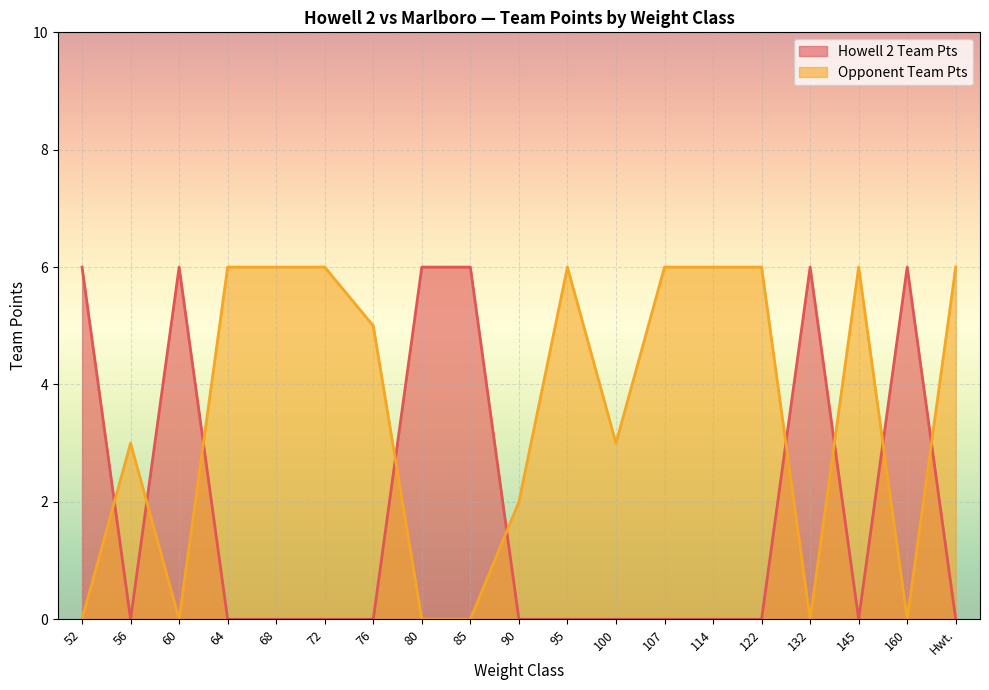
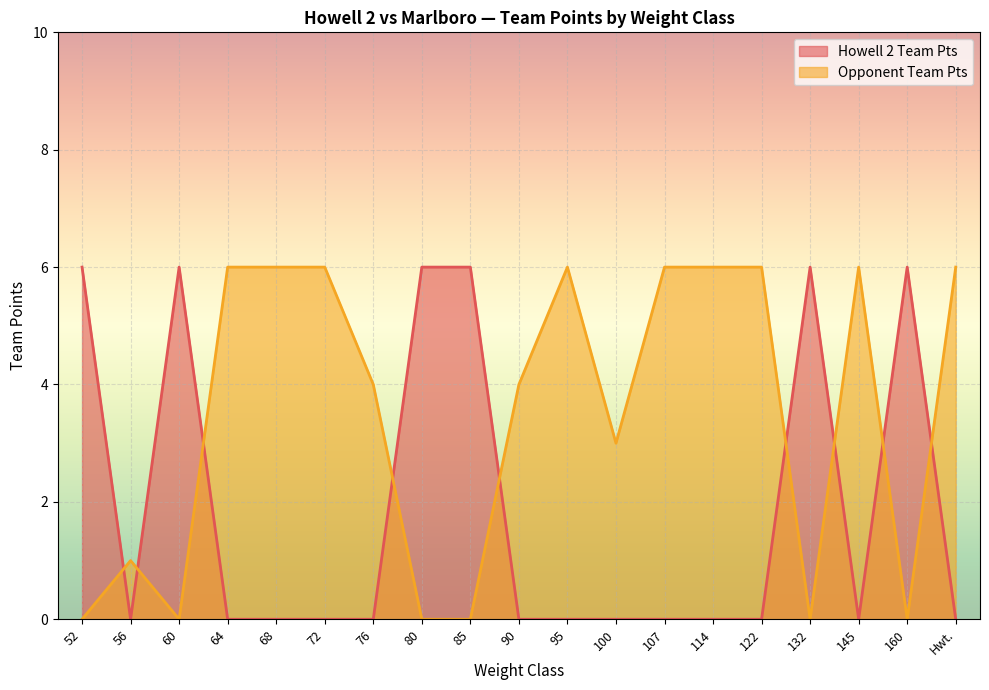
  {
    "Howell 2 Team Pts": {
      "52": 6,
      "56": 0,
      "60": 6,
      "64": 0,
      "68": 0,
      "72": 0,
      "76": 0,
      "80": 6,
      "85": 6,
      "90": 0,
      "95": 0,
      "100": 0,
      "107": 0,
      "114": 0,
      "122": 0,
      "132": 6,
      "145": 0,
      "160": 6,
      "Hwt.": 0
    },
    "Opponent Team Pts": {
      "52": 0,
-     "56": 3,
+     "56": 1,
      "60": 0,
      "64": 6,
      "68": 6,
      "72": 6,
-     "76": 5,
+     "76": 4,
      "80": 0,
      "85": 0,
-     "90": 2,
+     "90": 4,
      "95": 6,
      "100": 3,
      "107": 6,
      "114": 6,
      "122": 6,
      "132": 0,
      "145": 6,
      "160": 0,
      "Hwt.": 6
    }
  }
